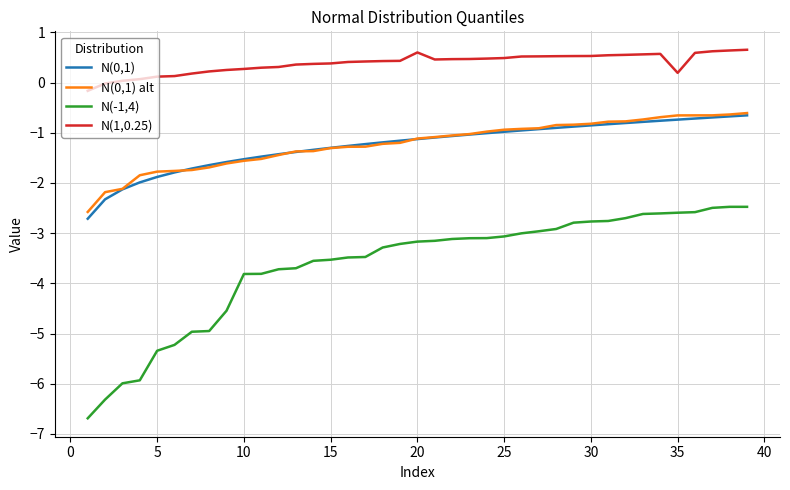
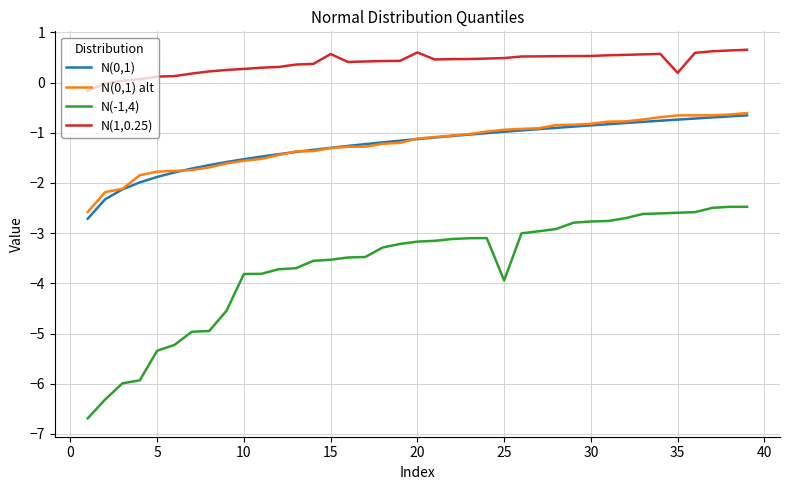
  {
    "N(0,1)": {
      "5": -1.9,
      "35": -0.7
    },
    "N(0,1) alt": {
      "5": -1.8,
      "35": -0.7
    },
    "N(-1,4)": {
      "5": -5.3,
      "10": -3.8,
      "15": -3.5,
      "20": -3.2,
-     "25": -3.1,
+     "25": -3.9,
      "30": -2.8,
      "35": -2.6
    },
    "N(1,0.25)": {
      "10": 0.3,
-     "15": 0.4,
+     "15": 0.6,
      "20": 0.6,
      "25": 0.5,
      "30": 0.5,
      "35": 0.2
    }
  }
